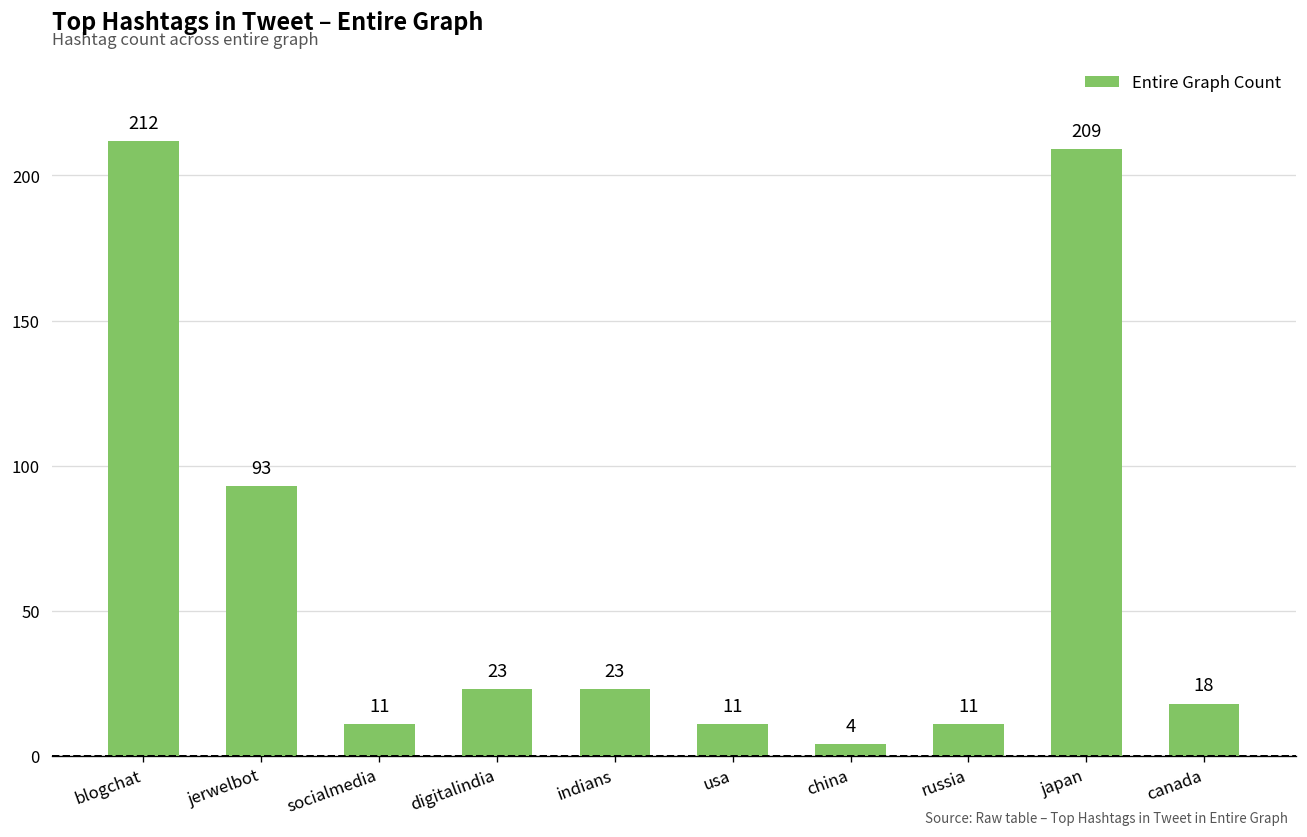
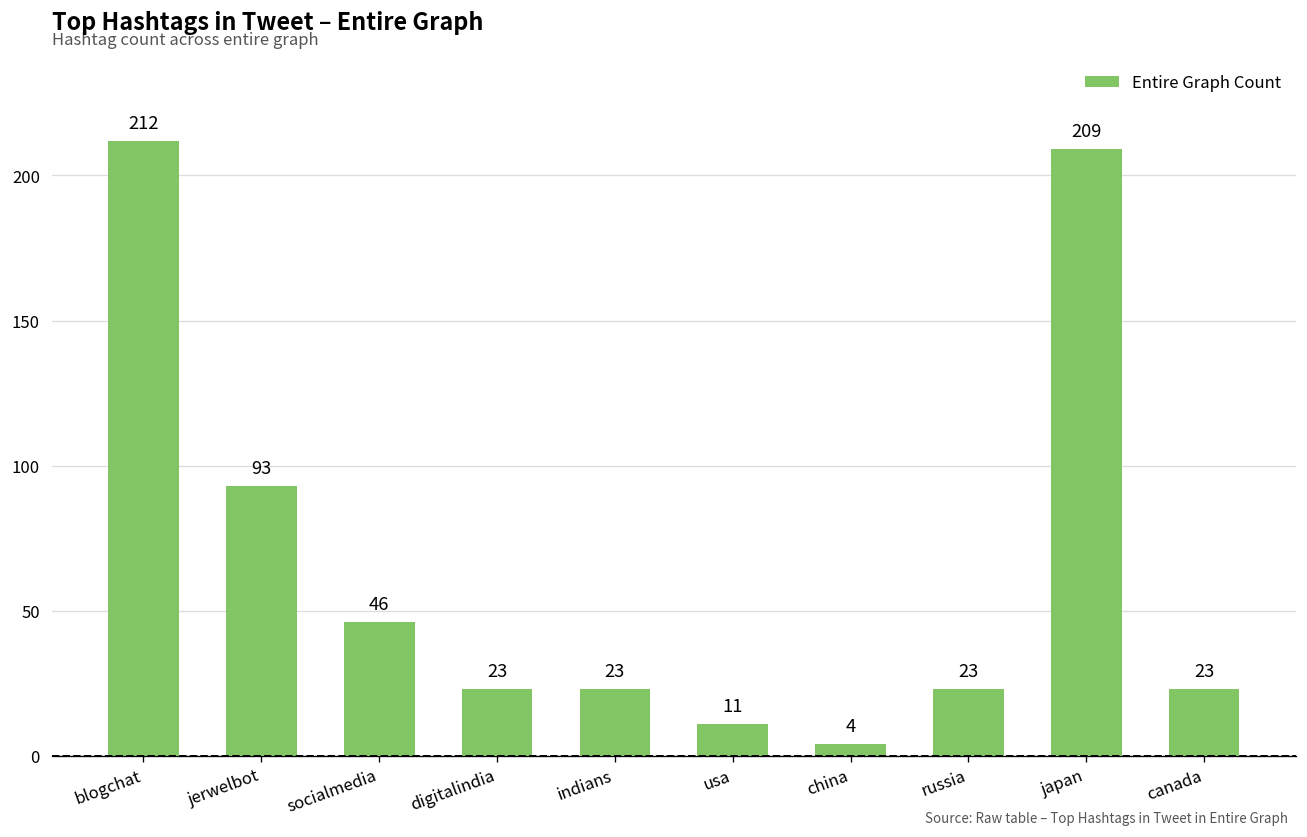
  {
    "blogchat": 212,
    "jerwelbot": 93,
-   "socialmedia": 11,
+   "socialmedia": 46,
    "digitalindia": 23,
    "indians": 23,
    "usa": 11,
    "china": 4,
-   "russia": 11,
+   "russia": 23,
    "japan": 209,
-   "canada": 18
+   "canada": 23
  }
